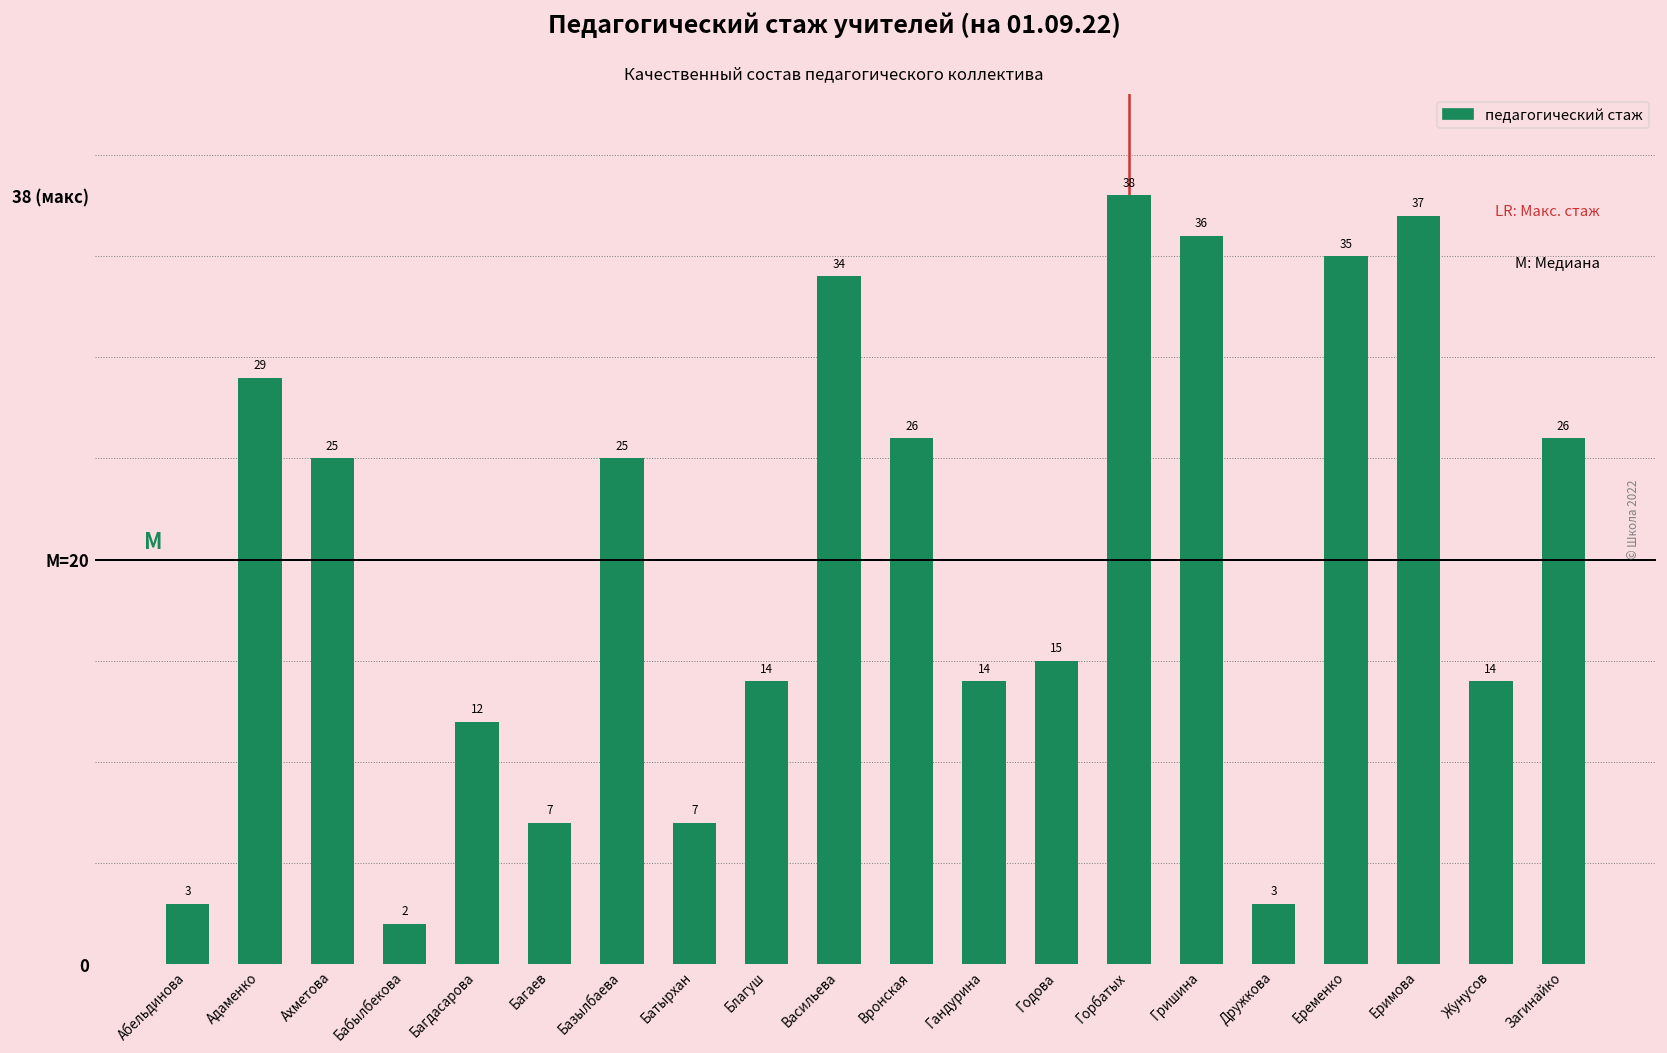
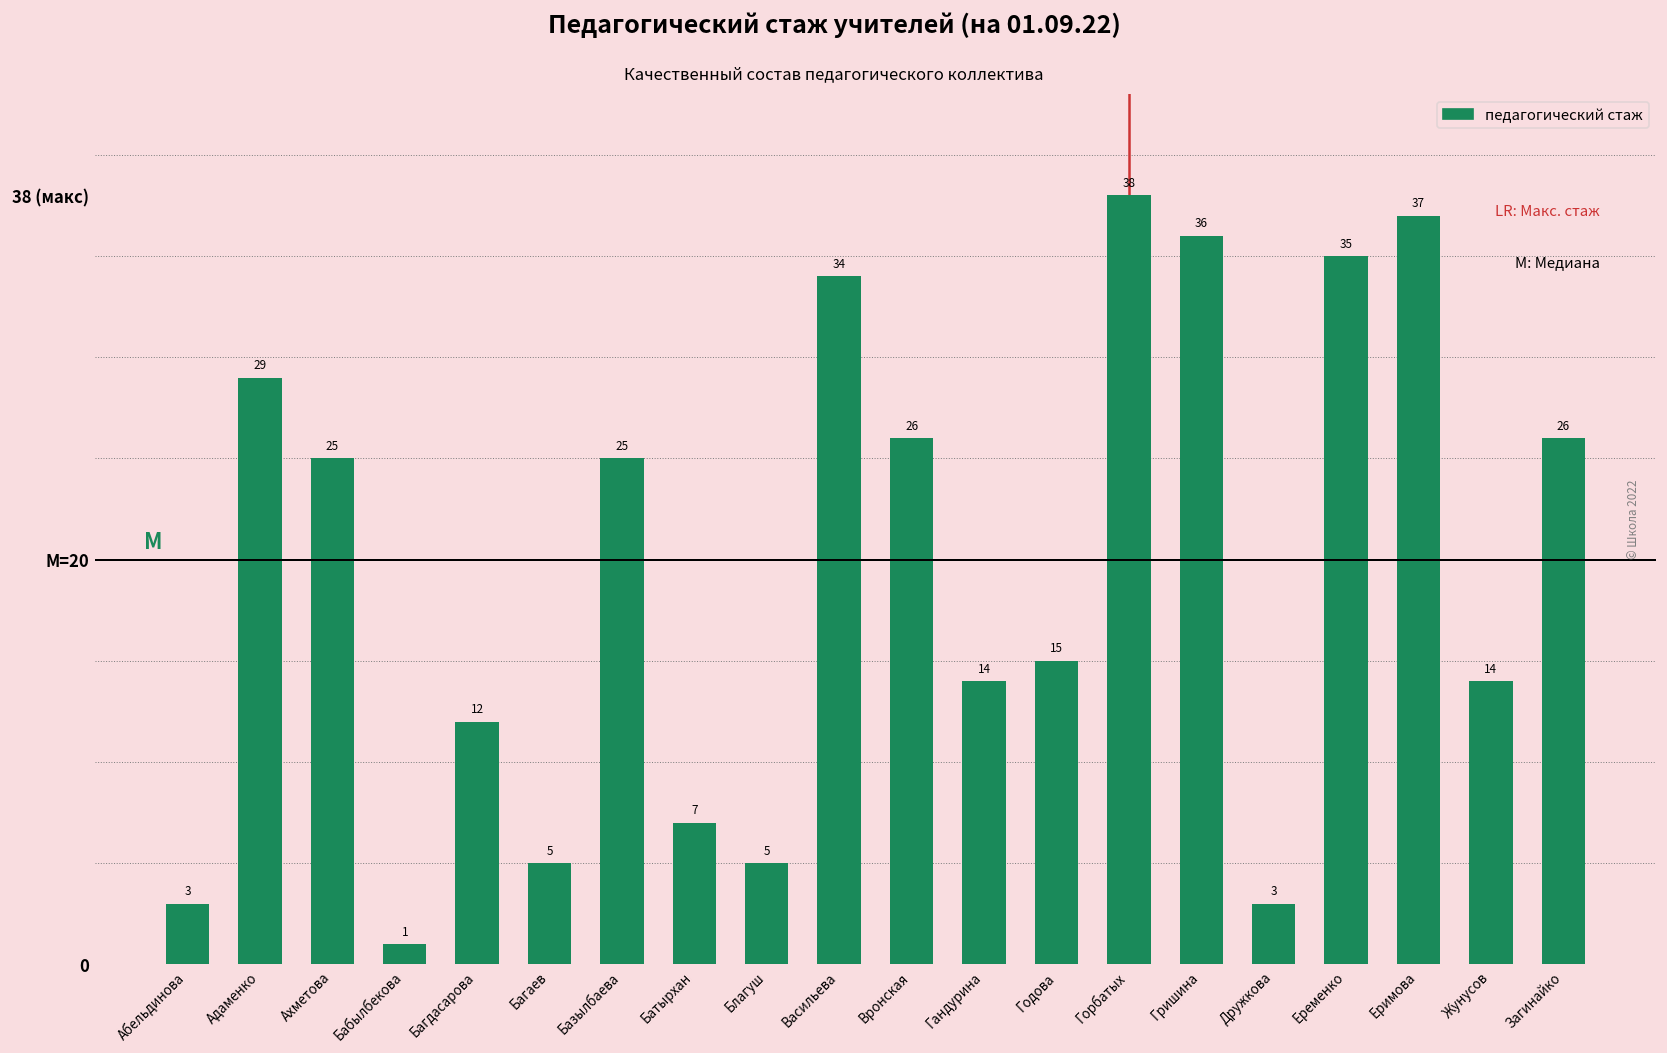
  {
    "Абельдинова": 3,
    "Адаменко": 29,
    "Ахметова": 25,
-   "Бабылбекова": 2,
+   "Бабылбекова": 1,
    "Багдасарова": 12,
-   "Багаев": 7,
+   "Багаев": 5,
    "Базылбаева": 25,
    "Батырхан": 7,
-   "Благуш": 14,
+   "Благуш": 5,
    "Васильева": 34,
    "Вронская": 26,
    "Гандурина": 14,
    "Годова": 15,
    "Горбатых": 38,
    "Гришина": 36,
    "Дружкова": 3,
    "Еременко": 35,
    "Еримова": 37,
    "Жунусов": 14,
    "Загинайко": 26
  }
